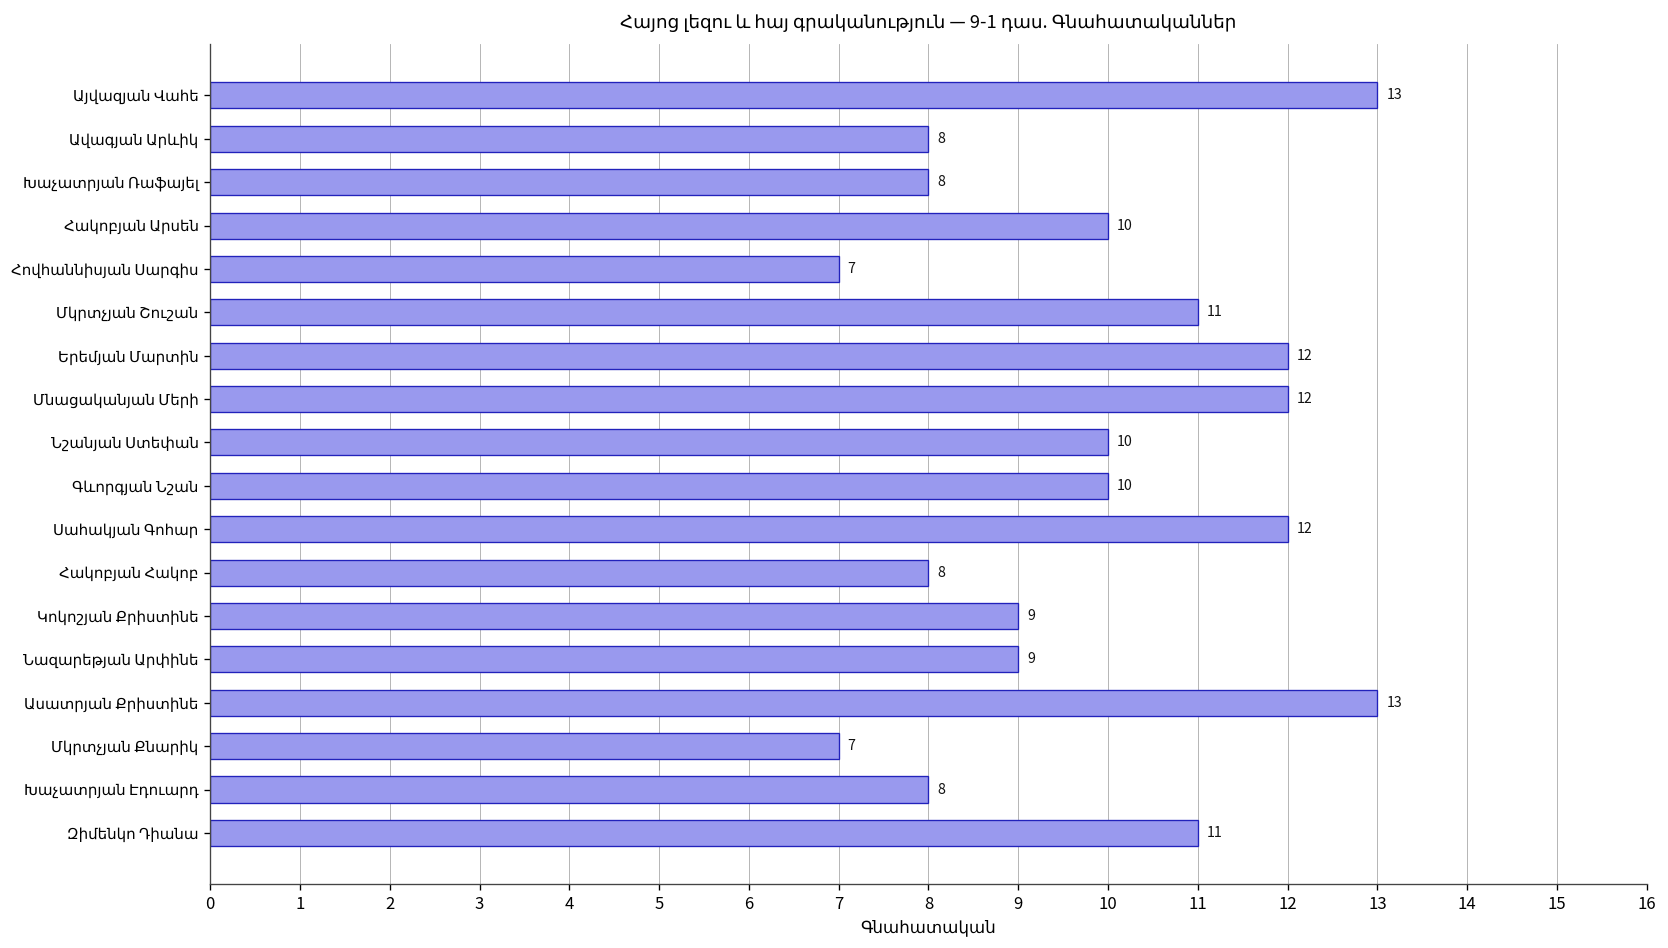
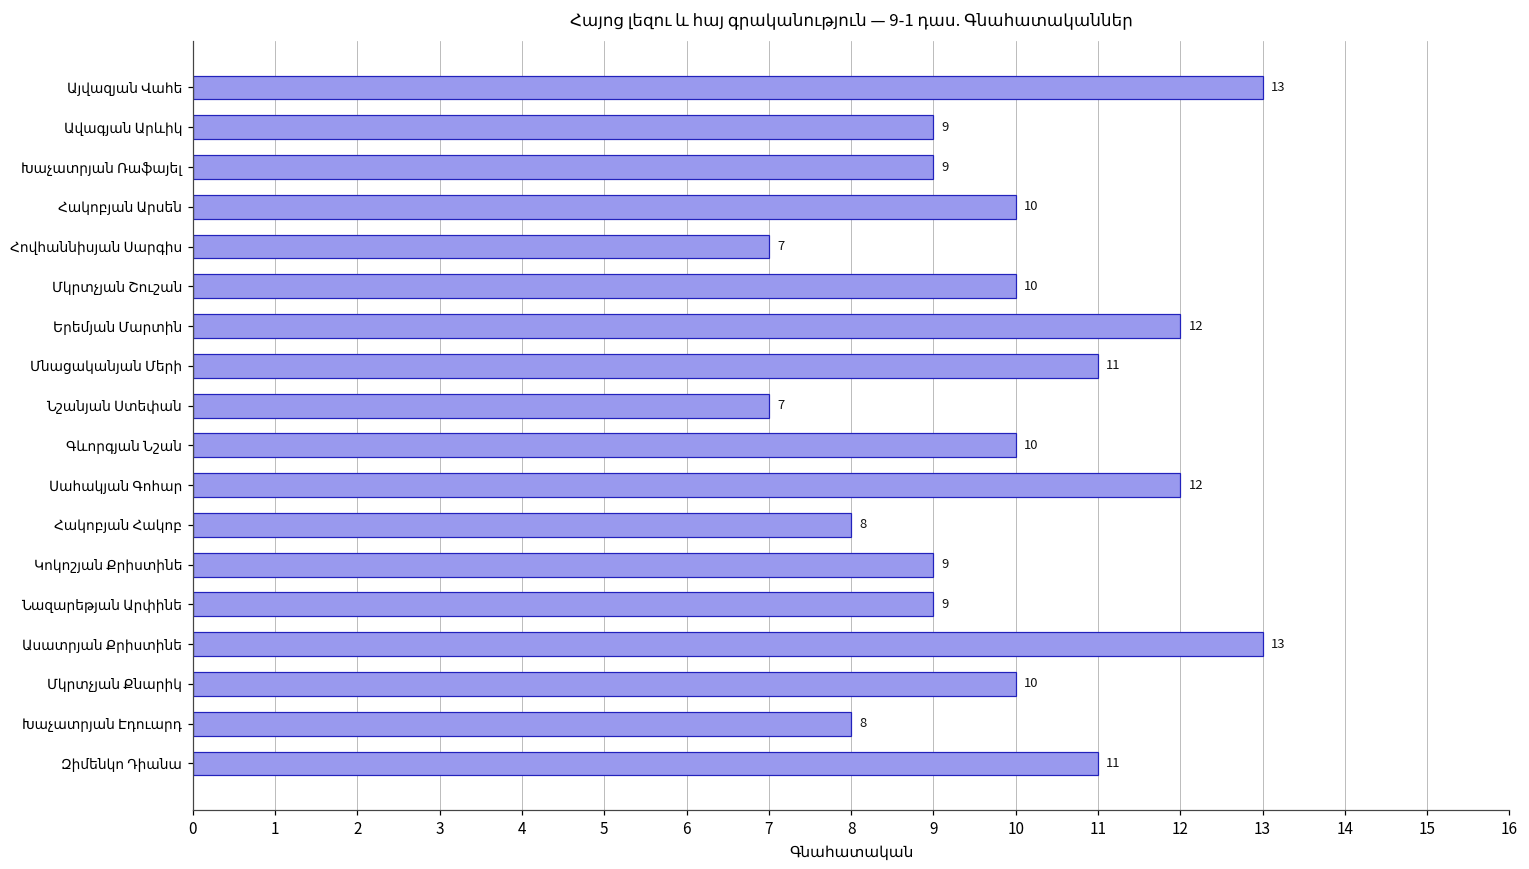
  {
    "Այվազյան Վահե": 13,
-   "Ավագյան Արևիկ": 8,
-   "Խաչատրյան Ռաֆայել": 8,
+   "Ավագյան Արևիկ": 9,
+   "Խաչատրյան Ռաֆայել": 9,
    "Հակոբյան Արսեն": 10,
    "Հովհաննիսյան Սարգիս": 7,
-   "Մկրտչյան Շուշան": 11,
+   "Մկրտչյան Շուշան": 10,
    "Երեմյան Մարտին": 12,
-   "Մնացականյան Մերի": 12,
-   "Նշանյան Ստեփան": 10,
+   "Մնացականյան Մերի": 11,
+   "Նշանյան Ստեփան": 7,
    "Գևորգյան Նշան": 10,
    "Սահակյան Գոհար": 12,
    "Հակոբյան Հակոբ": 8,
    "Կոկոշյան Քրիստինե": 9,
    "Նազարեթյան Արփինե": 9,
    "Ասատրյան Քրիստինե": 13,
-   "Մկրտչյան Քնարիկ": 7,
+   "Մկրտչյան Քնարիկ": 10,
    "Խաչատրյան Էդուարդ": 8,
    "Զիմենկո Դիանա": 11
  }
